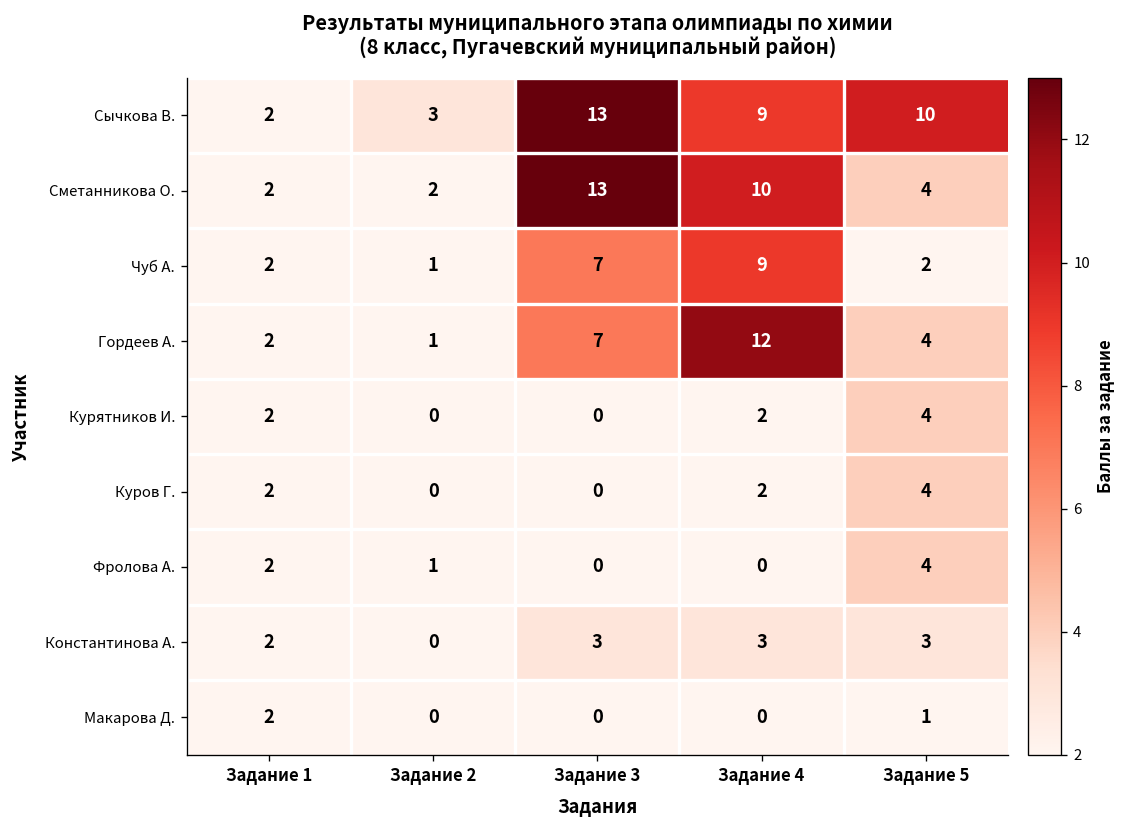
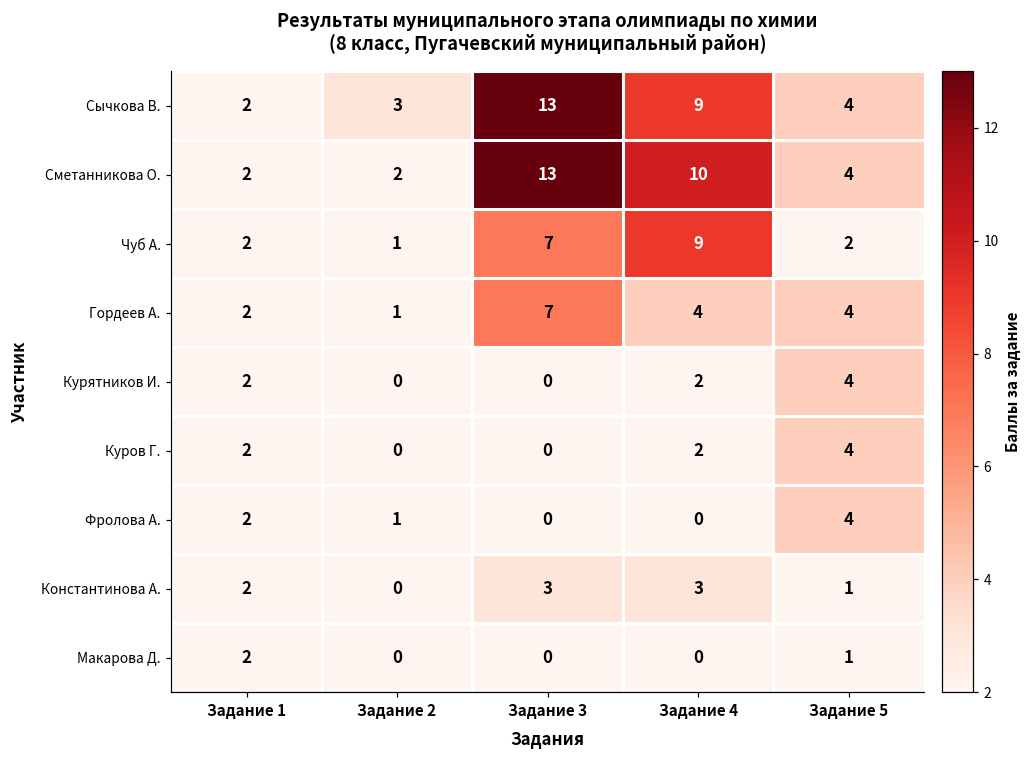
  {
    "Сычкова В.": {
      "Задание 1": 2,
      "Задание 2": 3,
      "Задание 3": 13,
      "Задание 4": 9,
-     "Задание 5": 10
+     "Задание 5": 4
    },
    "Сметанникова О.": {
      "Задание 1": 2,
      "Задание 2": 2,
      "Задание 3": 13,
      "Задание 4": 10,
      "Задание 5": 4
    },
    "Чуб А.": {
      "Задание 1": 2,
      "Задание 2": 1,
      "Задание 3": 7,
      "Задание 4": 9,
      "Задание 5": 2
    },
    "Гордеев А.": {
      "Задание 1": 2,
      "Задание 2": 1,
      "Задание 3": 7,
-     "Задание 4": 12,
+     "Задание 4": 4,
      "Задание 5": 4
    },
    "Курятников И.": {
      "Задание 1": 2,
      "Задание 2": 0,
      "Задание 3": 0,
      "Задание 4": 2,
      "Задание 5": 4
    },
    "Куров Г.": {
      "Задание 1": 2,
      "Задание 2": 0,
      "Задание 3": 0,
      "Задание 4": 2,
      "Задание 5": 4
    },
    "Фролова А.": {
      "Задание 1": 2,
      "Задание 2": 1,
      "Задание 3": 0,
      "Задание 4": 0,
      "Задание 5": 4
    },
    "Константинова А.": {
      "Задание 1": 2,
      "Задание 2": 0,
      "Задание 3": 3,
      "Задание 4": 3,
-     "Задание 5": 3
+     "Задание 5": 1
    },
    "Макарова Д.": {
      "Задание 1": 2,
      "Задание 2": 0,
      "Задание 3": 0,
      "Задание 4": 0,
      "Задание 5": 1
    }
  }
